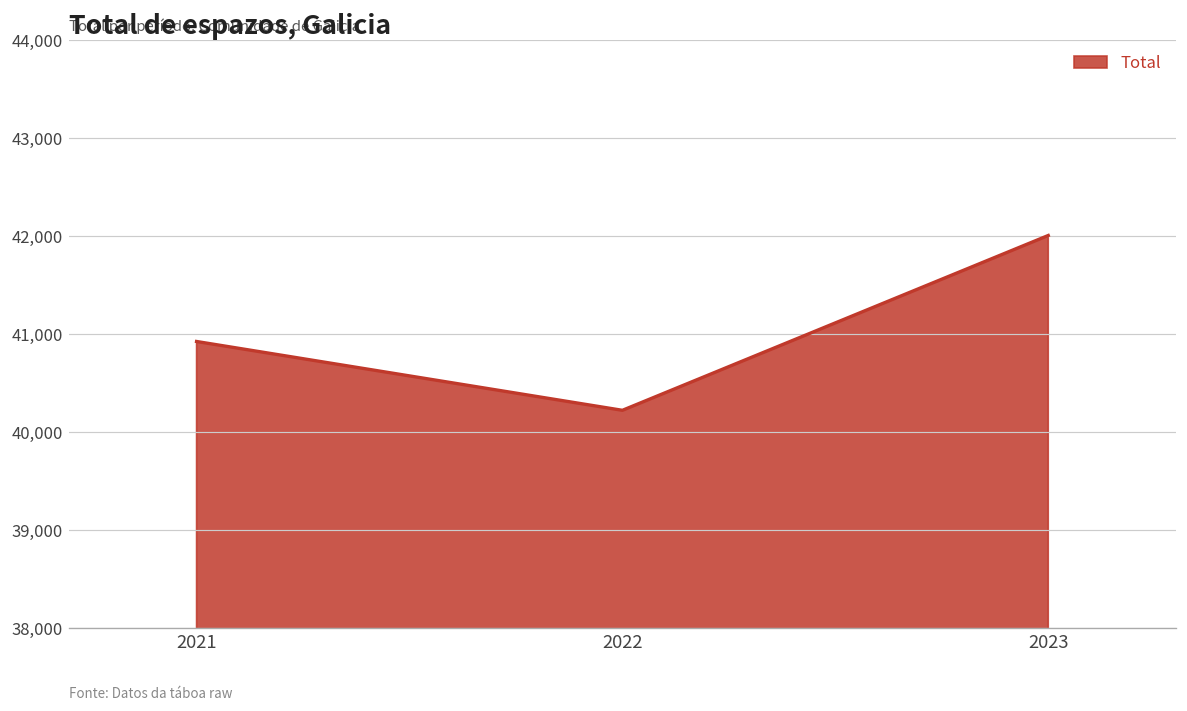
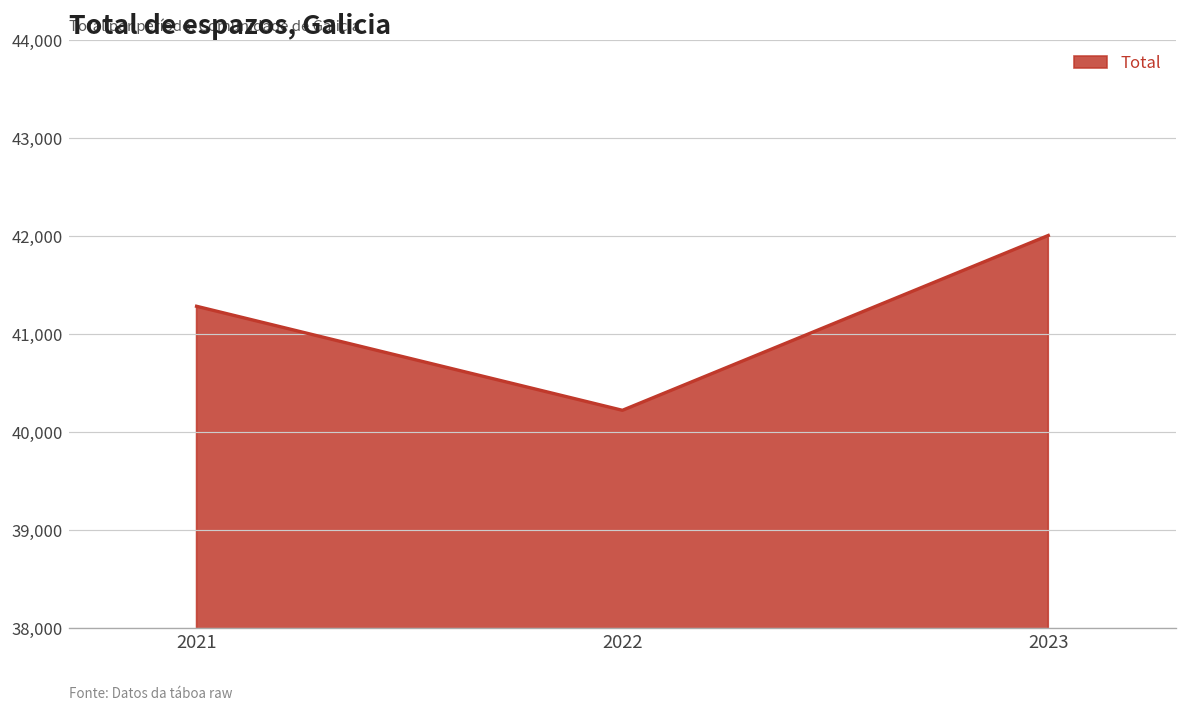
  {
-   "2021": "40,900",
+   "2021": "41,300",
    "2022": "40,200",
    "2023": "42,000"
  }
